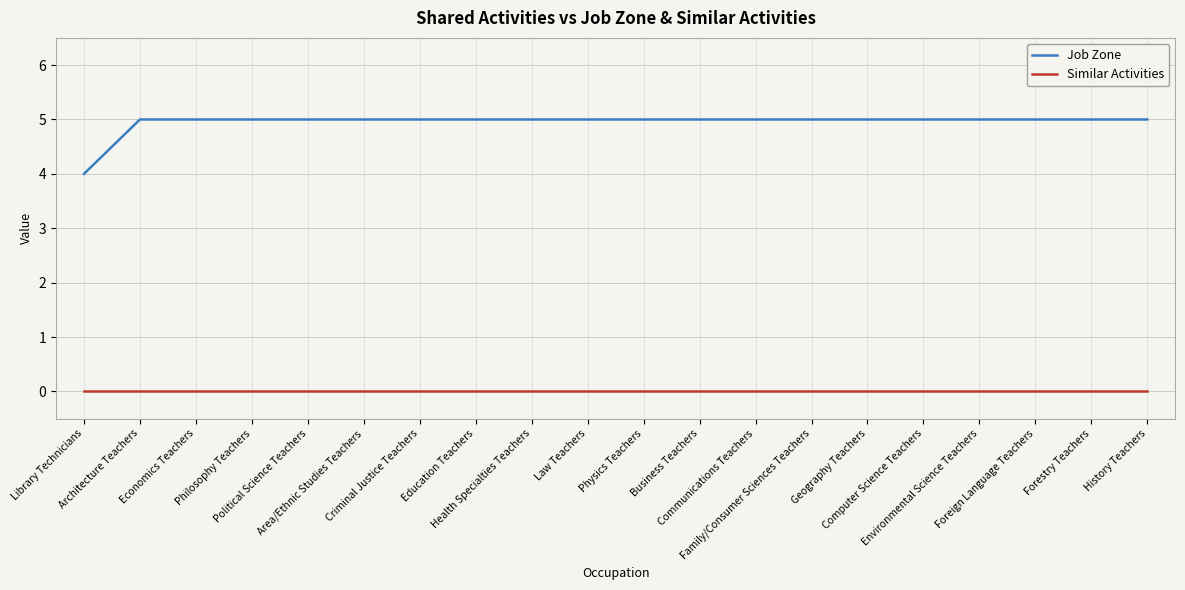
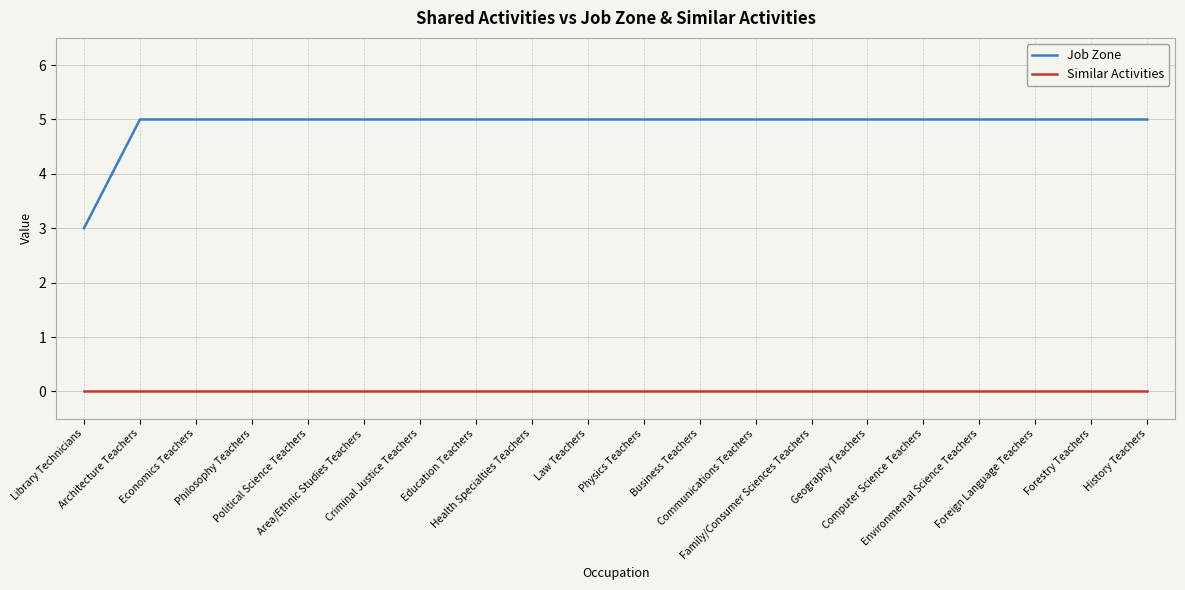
  {
    "Job Zone": {
-     "Library Technicians": 4,
+     "Library Technicians": 3,
      "Architecture Teachers": 5,
      "Economics Teachers": 5,
      "Philosophy Teachers": 5,
      "Political Science Teachers": 5,
      "Area/Ethnic Studies Teachers": 5,
      "Criminal Justice Teachers": 5,
      "Education Teachers": 5,
      "Health Specialties Teachers": 5,
      "Law Teachers": 5,
      "Physics Teachers": 5,
      "Business Teachers": 5,
      "Communications Teachers": 5,
      "Family/Consumer Sciences Teachers": 5,
      "Geography Teachers": 5,
      "Computer Science Teachers": 5,
      "Environmental Science Teachers": 5,
      "Foreign Language Teachers": 5,
      "Forestry Teachers": 5,
      "History Teachers": 5
    },
    "Similar Activities": {
      "Library Technicians": 0,
      "Architecture Teachers": 0,
      "Economics Teachers": 0,
      "Philosophy Teachers": 0,
      "Political Science Teachers": 0,
      "Area/Ethnic Studies Teachers": 0,
      "Criminal Justice Teachers": 0,
      "Education Teachers": 0,
      "Health Specialties Teachers": 0,
      "Law Teachers": 0,
      "Physics Teachers": 0,
      "Business Teachers": 0,
      "Communications Teachers": 0,
      "Family/Consumer Sciences Teachers": 0,
      "Geography Teachers": 0,
      "Computer Science Teachers": 0,
      "Environmental Science Teachers": 0,
      "Foreign Language Teachers": 0,
      "Forestry Teachers": 0,
      "History Teachers": 0
    }
  }
